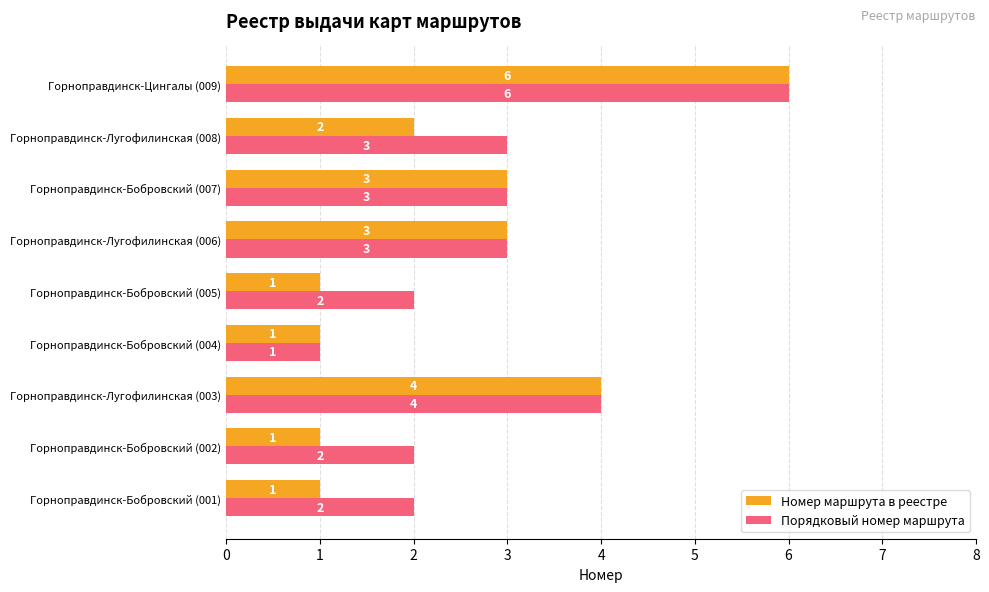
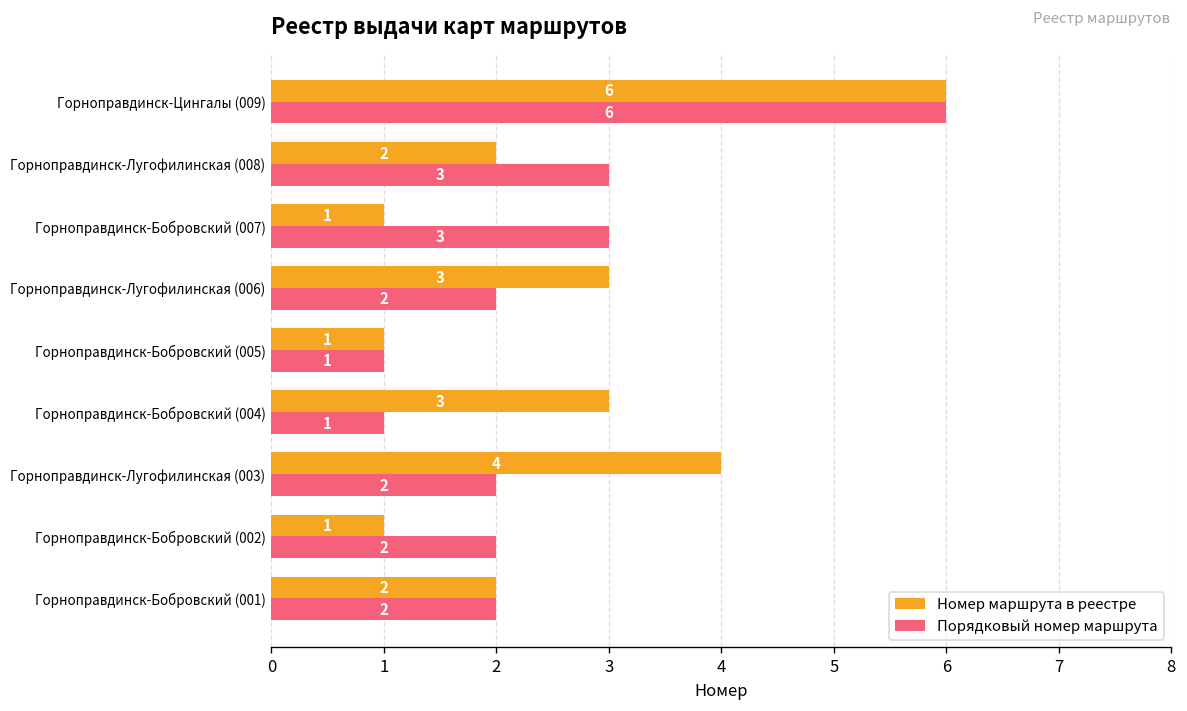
  {
    "Номер маршрута в реестре": {
      "Горноправдинск-Цингалы (009)": 6,
      "Горноправдинск-Лугофилинская (008)": 2,
-     "Горноправдинск-Бобровский (007)": 3,
+     "Горноправдинск-Бобровский (007)": 1,
      "Горноправдинск-Лугофилинская (006)": 3,
      "Горноправдинск-Бобровский (005)": 1,
-     "Горноправдинск-Бобровский (004)": 1,
+     "Горноправдинск-Бобровский (004)": 3,
      "Горноправдинск-Лугофилинская (003)": 4,
      "Горноправдинск-Бобровский (002)": 1,
-     "Горноправдинск-Бобровский (001)": 1
+     "Горноправдинск-Бобровский (001)": 2
    },
    "Порядковый номер маршрута": {
      "Горноправдинск-Цингалы (009)": 6,
      "Горноправдинск-Лугофилинская (008)": 3,
      "Горноправдинск-Бобровский (007)": 3,
-     "Горноправдинск-Лугофилинская (006)": 3,
-     "Горноправдинск-Бобровский (005)": 2,
+     "Горноправдинск-Лугофилинская (006)": 2,
+     "Горноправдинск-Бобровский (005)": 1,
      "Горноправдинск-Бобровский (004)": 1,
-     "Горноправдинск-Лугофилинская (003)": 4,
+     "Горноправдинск-Лугофилинская (003)": 2,
      "Горноправдинск-Бобровский (002)": 2,
      "Горноправдинск-Бобровский (001)": 2
    }
  }
